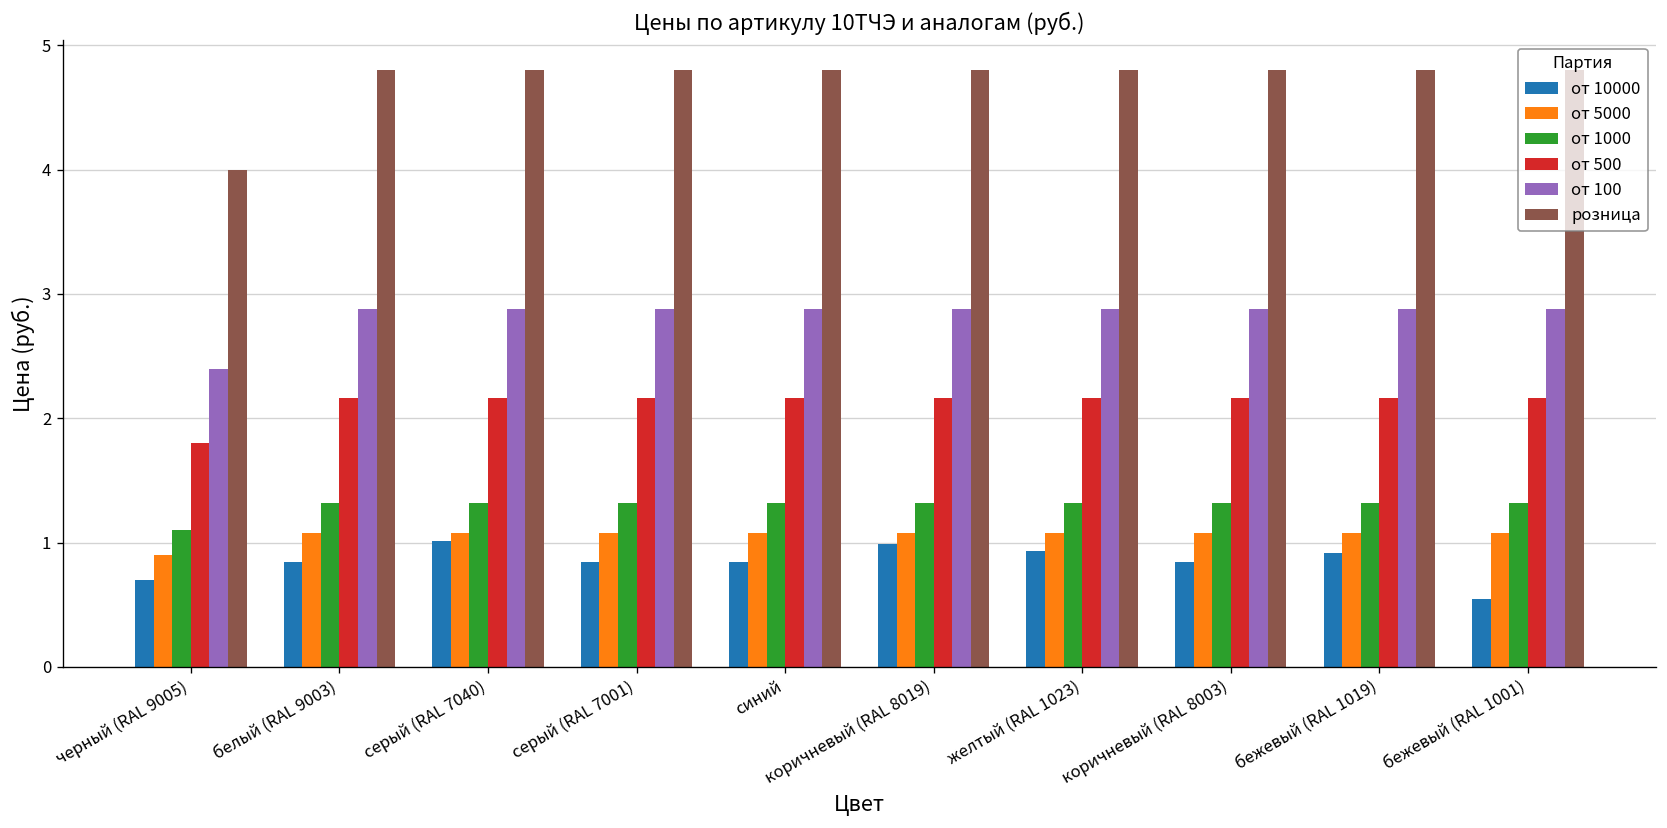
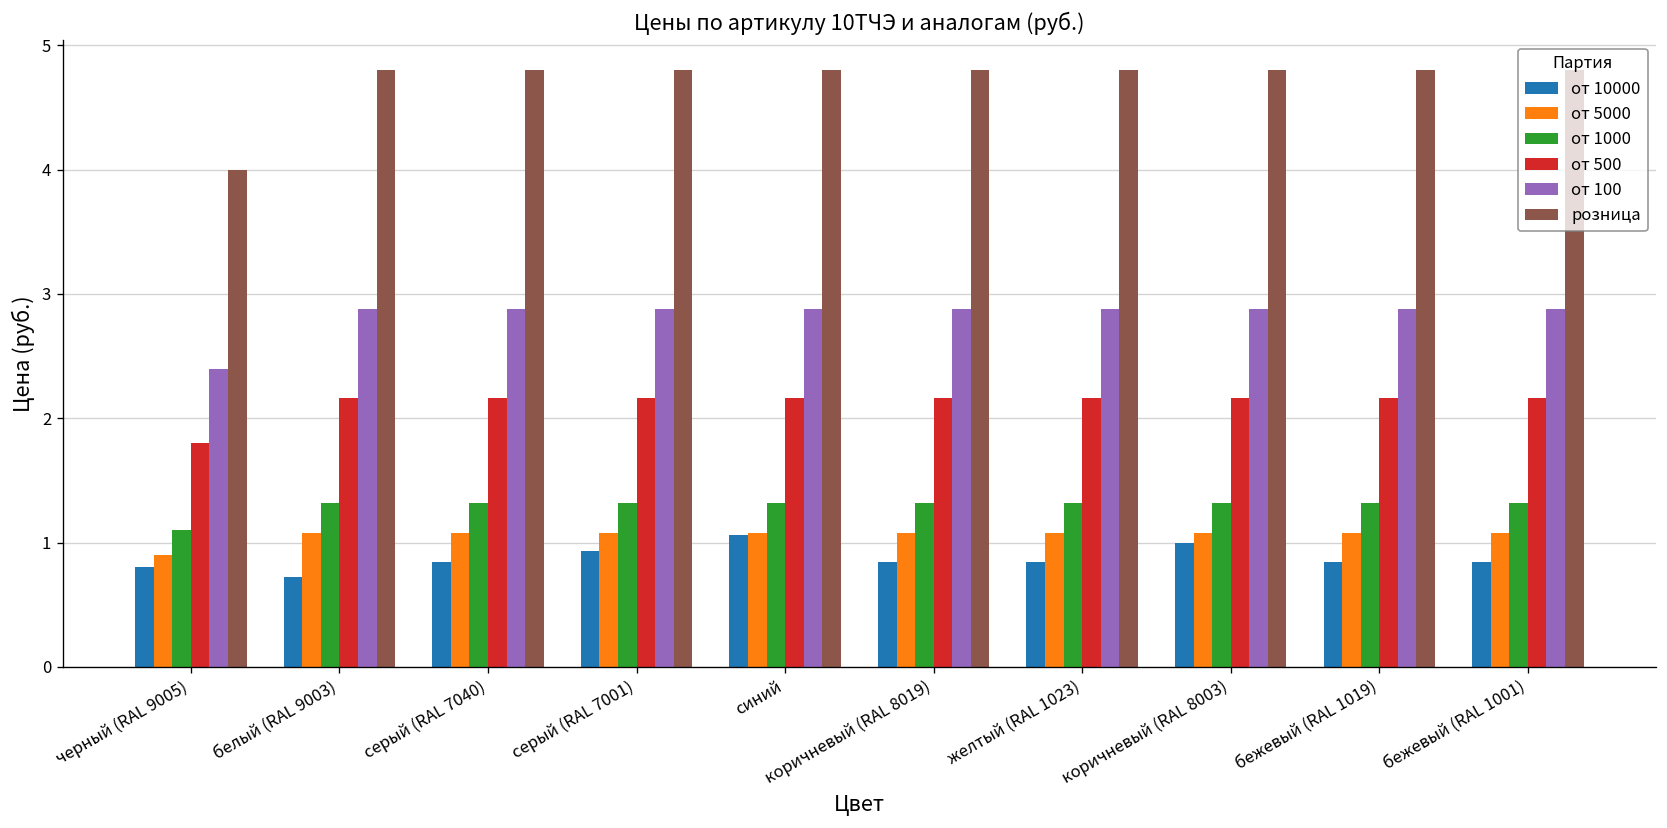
  {
    "от 10000": {
-     "черный (RAL 9005)": 0.7,
-     "белый (RAL 9003)": 0.84,
-     "серый (RAL 7040)": 1.01,
-     "серый (RAL 7001)": 0.84,
-     "синий": 0.84,
-     "коричневый (RAL 8019)": 0.99,
-     "желтый (RAL 1023)": 0.93,
-     "коричневый (RAL 8003)": 0.84,
-     "бежевый (RAL 1019)": 0.92,
-     "бежевый (RAL 1001)": 0.55
+     "черный (RAL 9005)": 0.8,
+     "белый (RAL 9003)": 0.72,
+     "серый (RAL 7040)": 0.84,
+     "серый (RAL 7001)": 0.93,
+     "синий": 1.06,
+     "коричневый (RAL 8019)": 0.84,
+     "желтый (RAL 1023)": 0.84,
+     "коричневый (RAL 8003)": 1.00,
+     "бежевый (RAL 1019)": 0.84,
+     "бежевый (RAL 1001)": 0.84
    },
    "от 5000": {
      "черный (RAL 9005)": 0.90,
      "белый (RAL 9003)": 1.08,
      "серый (RAL 7040)": 1.08,
      "серый (RAL 7001)": 1.08,
      "синий": 1.08,
      "коричневый (RAL 8019)": 1.08,
      "желтый (RAL 1023)": 1.08,
      "коричневый (RAL 8003)": 1.08,
      "бежевый (RAL 1019)": 1.08,
      "бежевый (RAL 1001)": 1.08
    },
    "от 1000": {
      "черный (RAL 9005)": 1.10,
      "белый (RAL 9003)": 1.32,
      "серый (RAL 7040)": 1.32,
      "серый (RAL 7001)": 1.32,
      "синий": 1.32,
      "коричневый (RAL 8019)": 1.32,
      "желтый (RAL 1023)": 1.32,
      "коричневый (RAL 8003)": 1.32,
      "бежевый (RAL 1019)": 1.32,
      "бежевый (RAL 1001)": 1.32
    },
    "от 500": {
      "черный (RAL 9005)": 1.80,
      "белый (RAL 9003)": 2.16,
      "серый (RAL 7040)": 2.16,
      "серый (RAL 7001)": 2.16,
      "синий": 2.16,
      "коричневый (RAL 8019)": 2.16,
      "желтый (RAL 1023)": 2.16,
      "коричневый (RAL 8003)": 2.16,
      "бежевый (RAL 1019)": 2.16,
      "бежевый (RAL 1001)": 2.16
    },
    "от 100": {
      "черный (RAL 9005)": 2.40,
      "белый (RAL 9003)": 2.88,
      "серый (RAL 7040)": 2.88,
      "серый (RAL 7001)": 2.88,
      "синий": 2.88,
      "коричневый (RAL 8019)": 2.88,
      "желтый (RAL 1023)": 2.88,
      "коричневый (RAL 8003)": 2.88,
      "бежевый (RAL 1019)": 2.88,
      "бежевый (RAL 1001)": 2.88
    },
    "розница": {
      "черный (RAL 9005)": 4.00,
      "белый (RAL 9003)": 4.80,
      "серый (RAL 7040)": 4.80,
      "серый (RAL 7001)": 4.80,
      "синий": 4.80,
      "коричневый (RAL 8019)": 4.80,
      "желтый (RAL 1023)": 4.80,
      "коричневый (RAL 8003)": 4.80,
      "бежевый (RAL 1019)": 4.80
    }
  }
